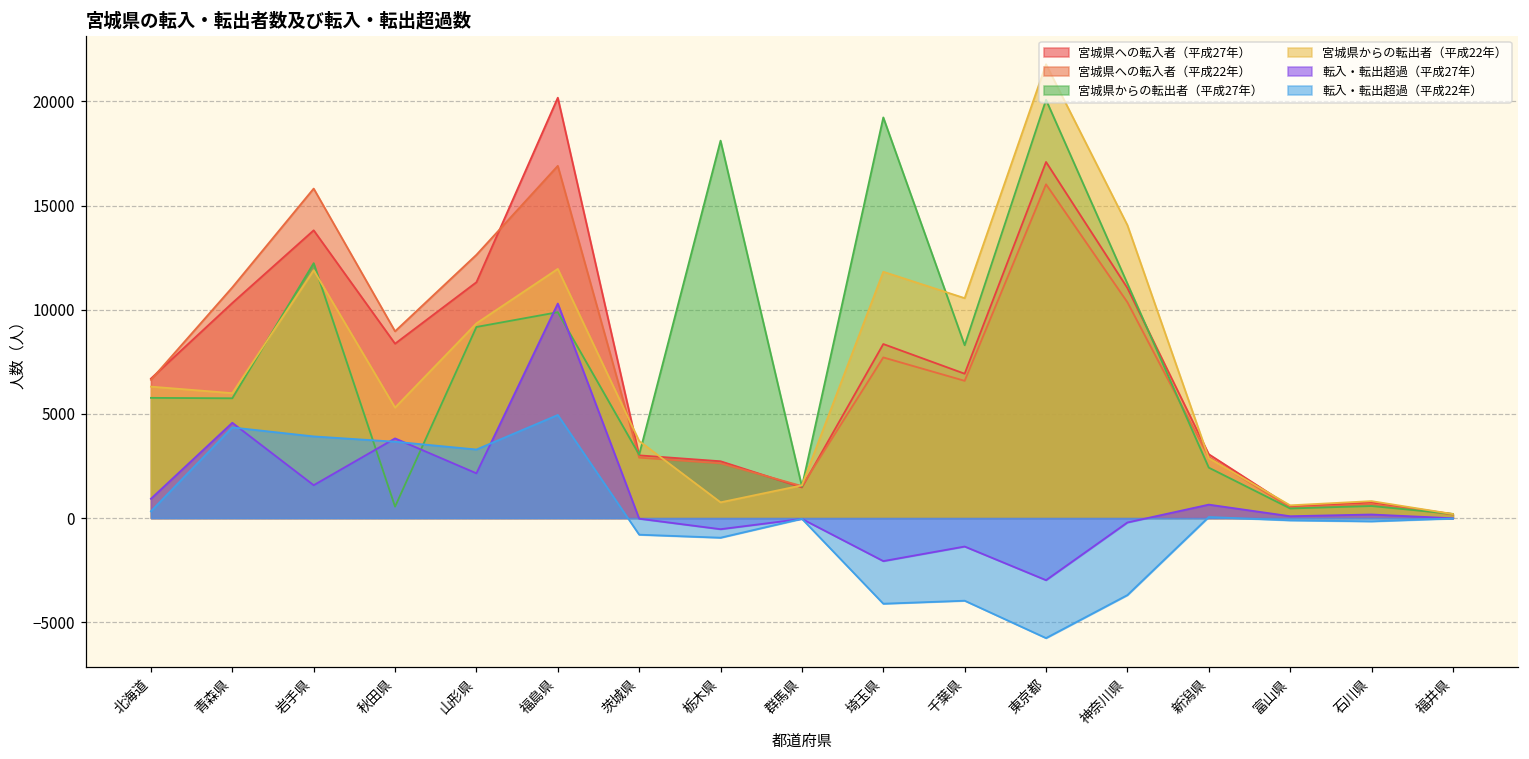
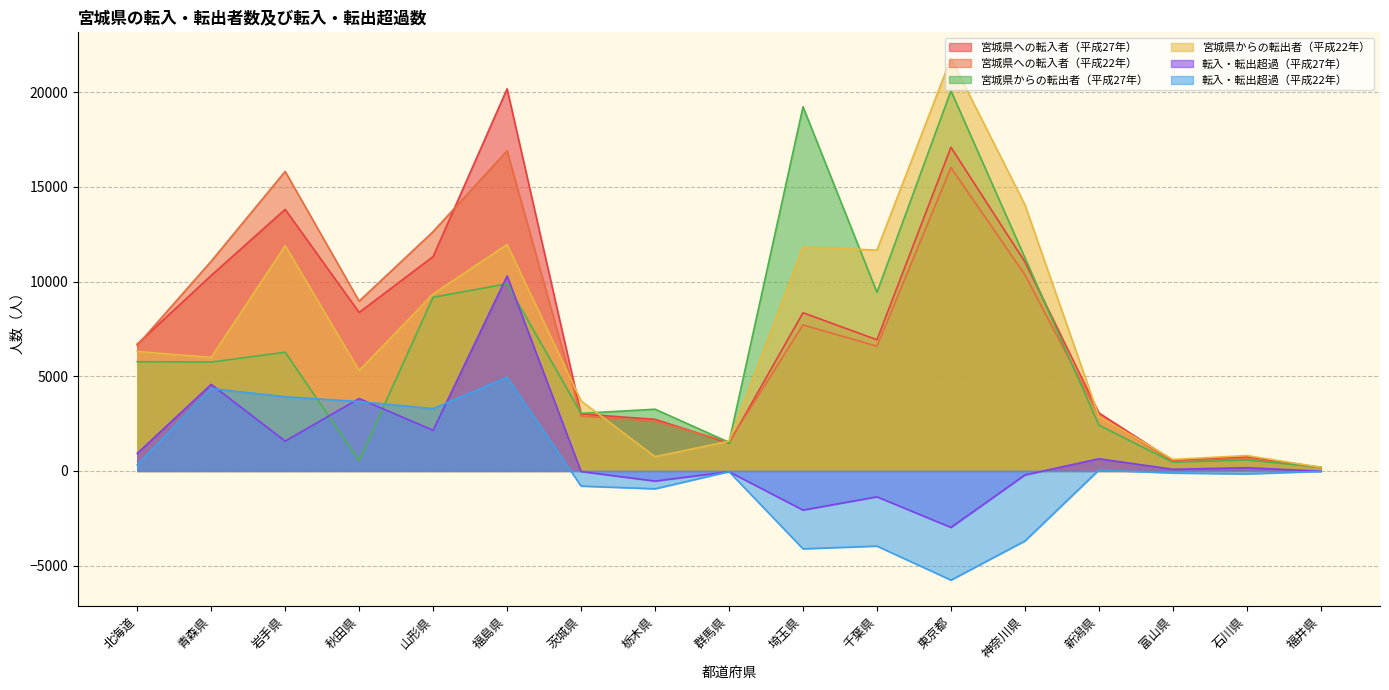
  {
    "宮城県からの転出者（平成27年）": {
      "北海道": 5800,
      "青森県": 5800,
-     "岩手県": 12200,
+     "岩手県": 6300,
      "秋田県": 500,
      "山形県": 9200,
      "福島県": 9900,
-     "栃木県": 18100,
+     "栃木県": 3300,
      "埼玉県": 19200,
-     "千葉県": 8300,
+     "千葉県": 9400,
      "東京都": 20100,
      "神奈川県": 11300,
      "新潟県": 2400
    },
    "宮城県からの転出者（平成22年）": {
      "北海道": 6300,
      "青森県": 6000,
      "岩手県": 11900,
      "秋田県": 5300,
      "山形県": 9300,
      "福島県": 12000,
      "茨城県": 3700,
      "栃木県": 800,
      "埼玉県": 11800,
-     "千葉県": 10600,
+     "千葉県": 11700,
      "神奈川県": 14100
    }
  }
